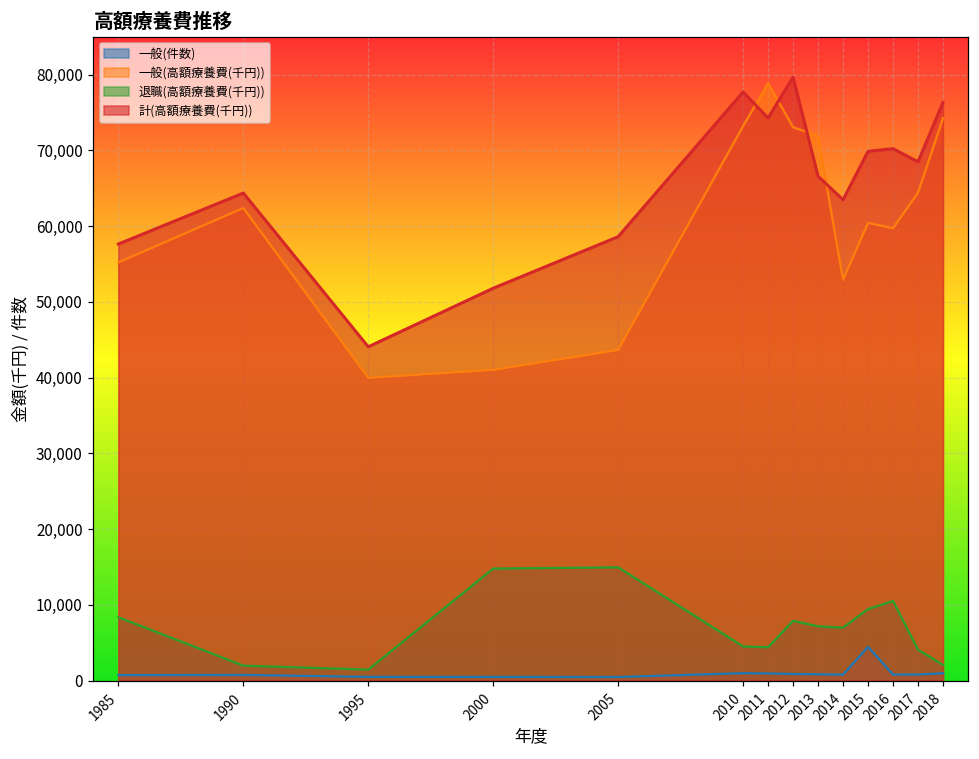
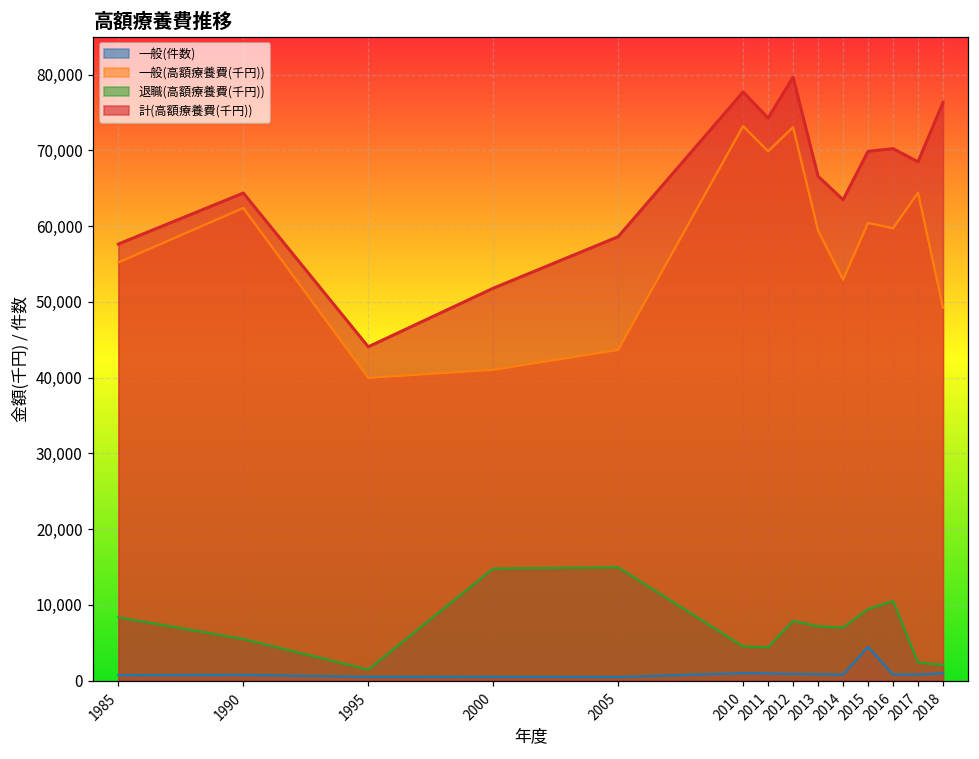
  {
    "一般(件数)": {
      "1985": "1,000",
      "1990": "1,000",
      "1995": "0",
      "2000": "0",
      "2005": "0",
      "2010": "1,000",
      "2011": "1,000",
      "2012": "1,000",
      "2013": "1,000",
      "2014": "1,000",
      "2015": "4,000",
      "2016": "1,000",
      "2017": "1,000",
      "2018": "1,000"
    },
    "一般(高額療養費(千円))": {
      "1985": "55,000",
      "1990": "62,000",
      "1995": "40,000",
      "2000": "41,000",
      "2005": "44,000",
      "2010": "73,000",
-     "2011": "79,000",
+     "2011": "70,000",
      "2012": "73,000",
-     "2013": "72,000",
+     "2013": "59,000",
      "2014": "53,000",
      "2015": "60,000",
      "2016": "60,000",
      "2017": "64,000",
-     "2018": "74,000"
+     "2018": "49,000"
    },
    "退職(高額療養費(千円))": {
      "1985": "8,000",
-     "1990": "2,000",
+     "1990": "5,000",
      "1995": "1,000",
      "2000": "15,000",
      "2005": "15,000",
      "2010": "5,000",
      "2011": "4,000",
      "2012": "8,000",
      "2013": "7,000",
      "2014": "7,000",
      "2015": "9,000",
      "2016": "11,000",
-     "2017": "4,000",
+     "2017": "2,000",
      "2018": "2,000"
    },
    "計(高額療養費(千円))": {
      "1985": "58,000",
      "1990": "64,000",
      "1995": "44,000",
      "2000": "52,000",
      "2005": "59,000",
      "2010": "78,000",
      "2011": "74,000",
      "2012": "80,000",
      "2013": "67,000",
      "2014": "63,000",
      "2015": "70,000",
      "2016": "70,000",
      "2017": "68,000",
      "2018": "76,000"
    }
  }
